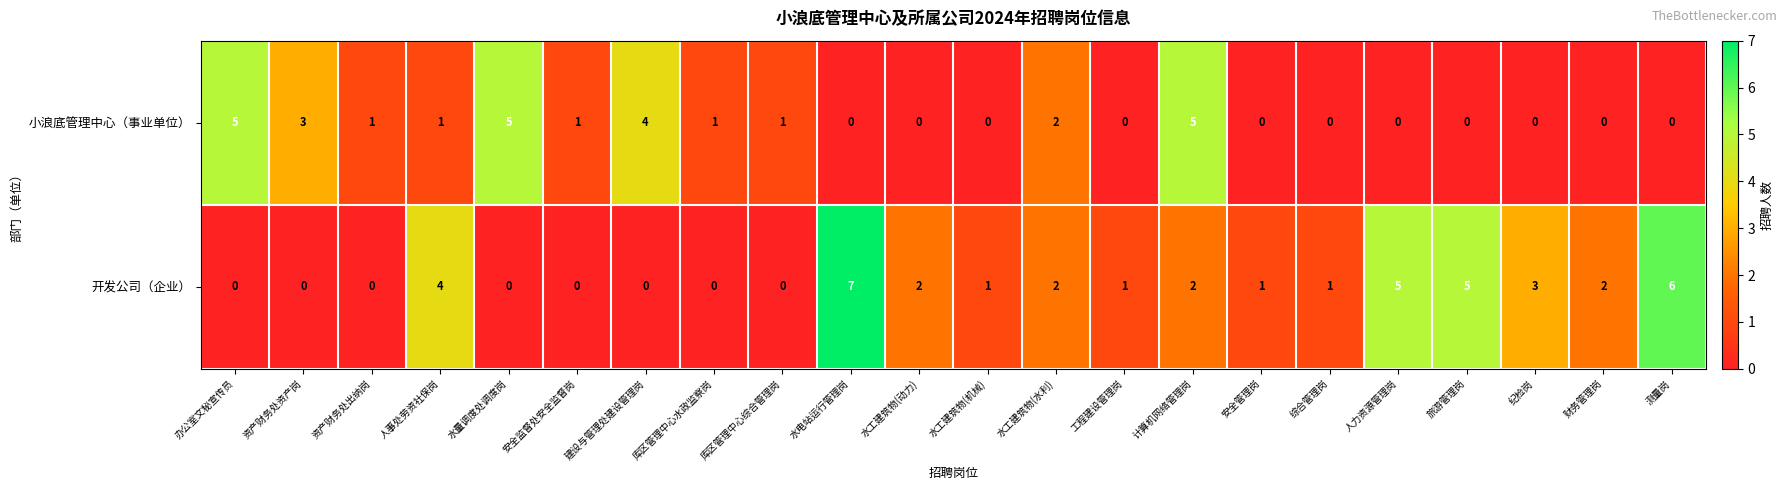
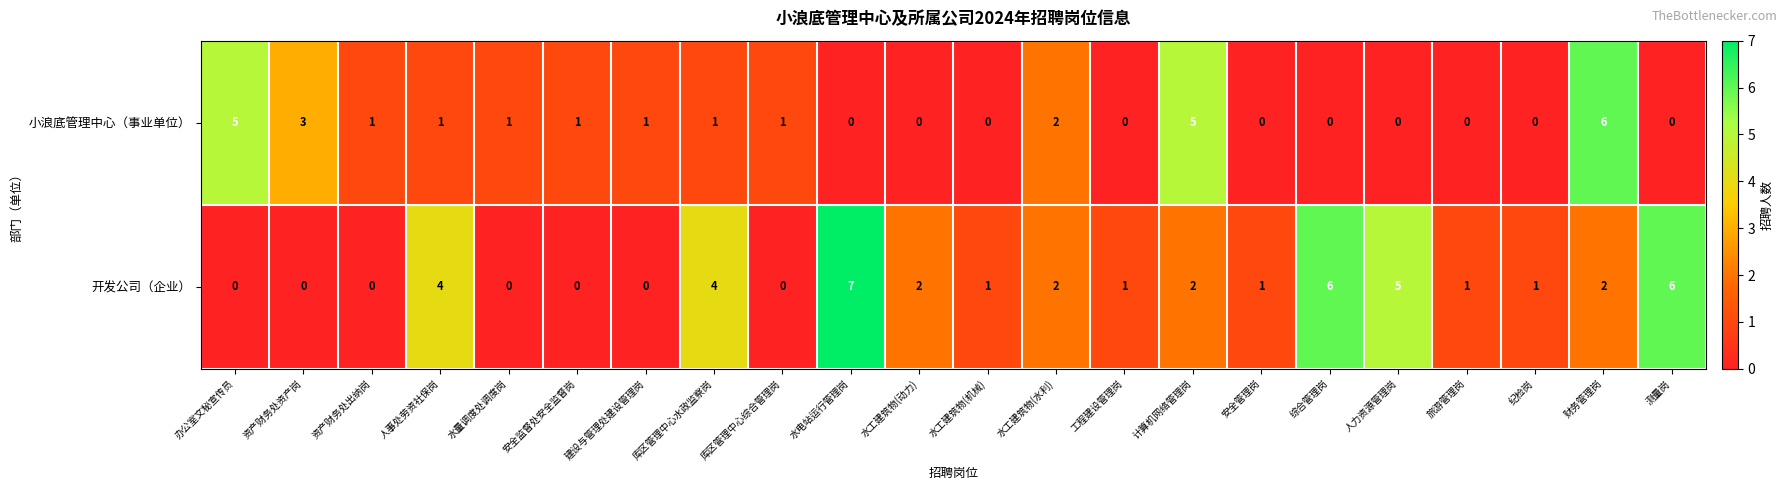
  {
    "小浪底管理中心（事业单位）": {
      "办公室文秘宣传员": 5,
      "资产财务处资产岗": 3,
      "资产财务处出纳岗": 1,
      "人事处劳资社保岗": 1,
-     "水量调度处调度岗": 5,
+     "水量调度处调度岗": 1,
      "安全监督处安全监督岗": 1,
-     "建设与管理处建设管理岗": 4,
+     "建设与管理处建设管理岗": 1,
      "库区管理中心水政监察岗": 1,
      "库区管理中心综合管理岗": 1,
      "水电站运行管理岗": 0,
      "水工建筑物(动力)": 0,
      "水工建筑物(机械)": 0,
      "水工建筑物(水利)": 2,
      "工程建设管理岗": 0,
      "计算机网络管理岗": 5,
      "安全管理岗": 0,
      "综合管理岗": 0,
      "人力资源管理岗": 0,
      "旅游管理岗": 0,
      "纪检岗": 0,
-     "财务管理岗": 0,
+     "财务管理岗": 6,
      "测量岗": 0
    },
    "开发公司（企业）": {
      "办公室文秘宣传员": 0,
      "资产财务处资产岗": 0,
      "资产财务处出纳岗": 0,
      "人事处劳资社保岗": 4,
      "水量调度处调度岗": 0,
      "安全监督处安全监督岗": 0,
      "建设与管理处建设管理岗": 0,
-     "库区管理中心水政监察岗": 0,
+     "库区管理中心水政监察岗": 4,
      "库区管理中心综合管理岗": 0,
      "水电站运行管理岗": 7,
      "水工建筑物(动力)": 2,
      "水工建筑物(机械)": 1,
      "水工建筑物(水利)": 2,
      "工程建设管理岗": 1,
      "计算机网络管理岗": 2,
      "安全管理岗": 1,
-     "综合管理岗": 1,
+     "综合管理岗": 6,
      "人力资源管理岗": 5,
-     "旅游管理岗": 5,
-     "纪检岗": 3,
+     "旅游管理岗": 1,
+     "纪检岗": 1,
      "财务管理岗": 2,
      "测量岗": 6
    }
  }
